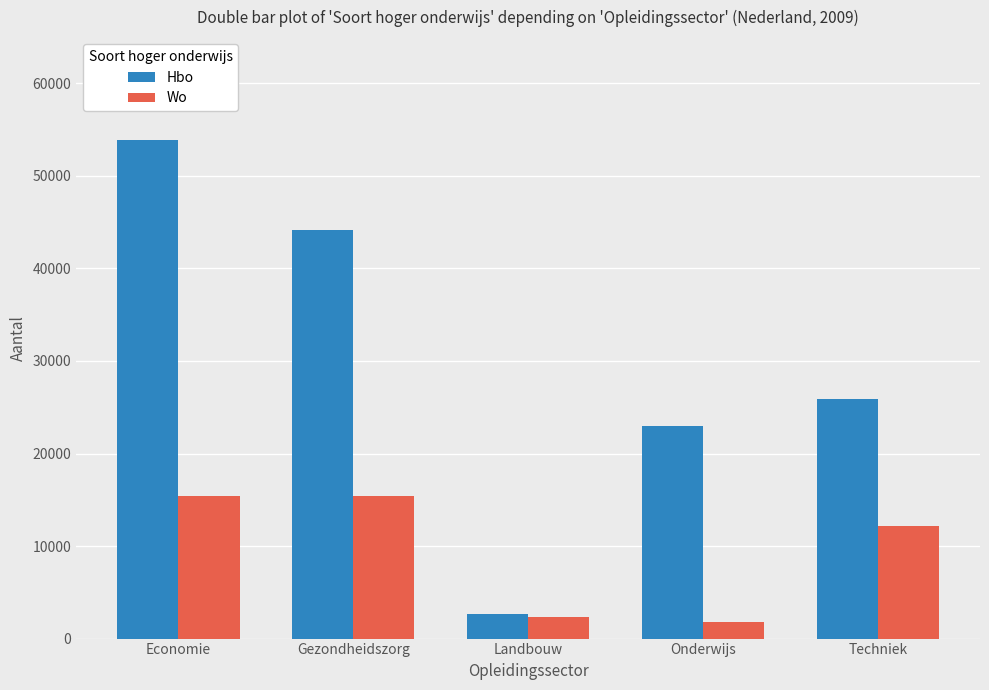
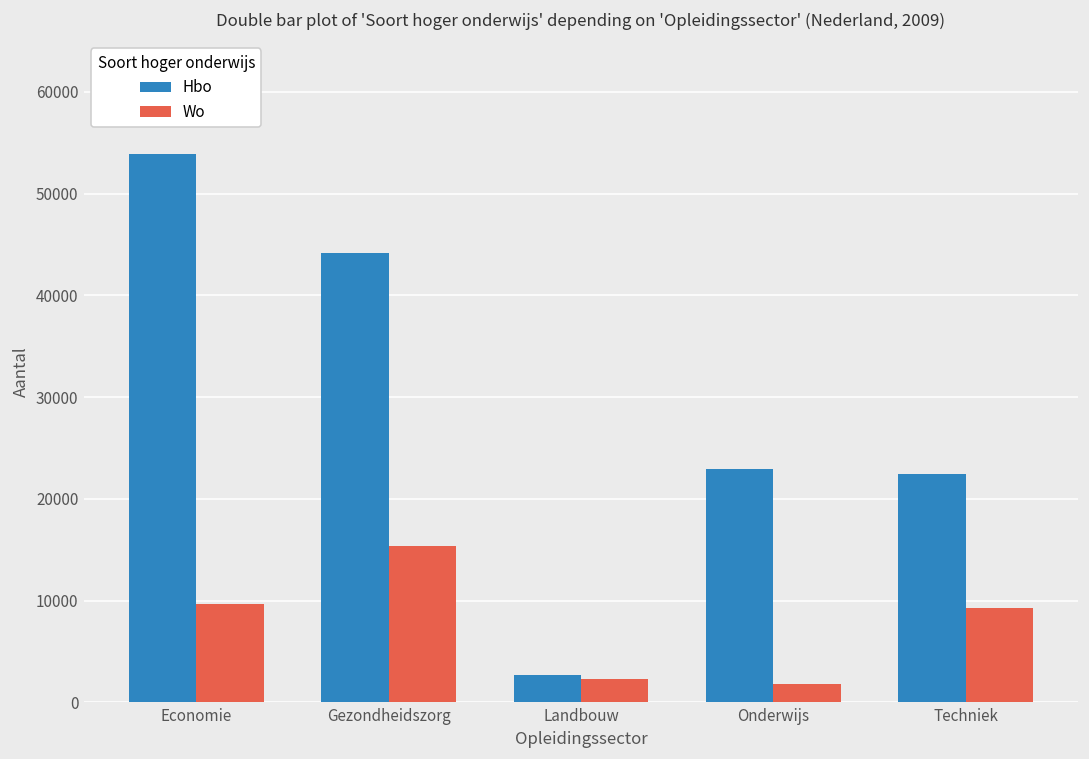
  {
    "Hbo": {
      "Economie": 54000,
      "Gezondheidszorg": 44000,
      "Landbouw": 3000,
      "Onderwijs": 23000,
-     "Techniek": 26000
+     "Techniek": 22000
    },
    "Wo": {
-     "Economie": 15000,
+     "Economie": 10000,
      "Gezondheidszorg": 15000,
      "Landbouw": 2000,
      "Onderwijs": 2000,
-     "Techniek": 12000
+     "Techniek": 9000
    }
  }
